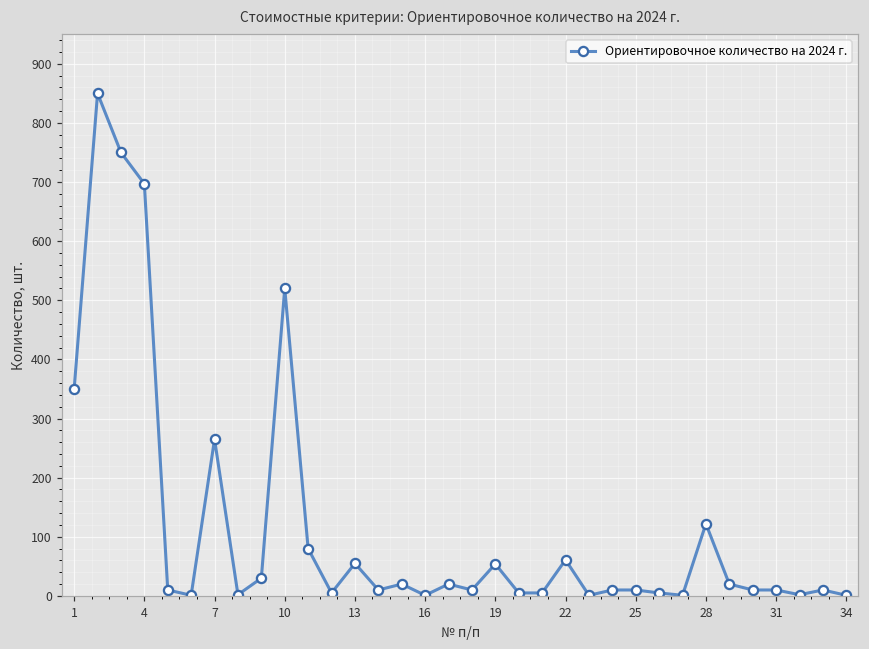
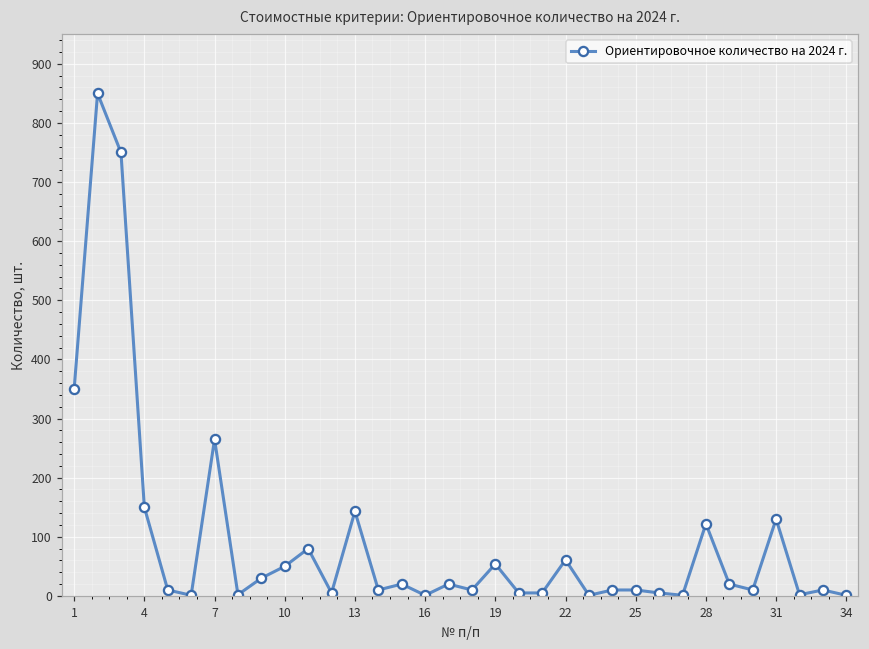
  {
    "1": 350,
-   "4": 700,
+   "4": 150,
    "7": 270,
-   "10": 520,
-   "13": 60,
+   "10": 50,
+   "13": 140,
    "16": 0,
    "19": 50,
    "22": 60,
    "25": 10,
    "28": 120,
-   "31": 10,
+   "31": 130,
    "34": 0
  }
